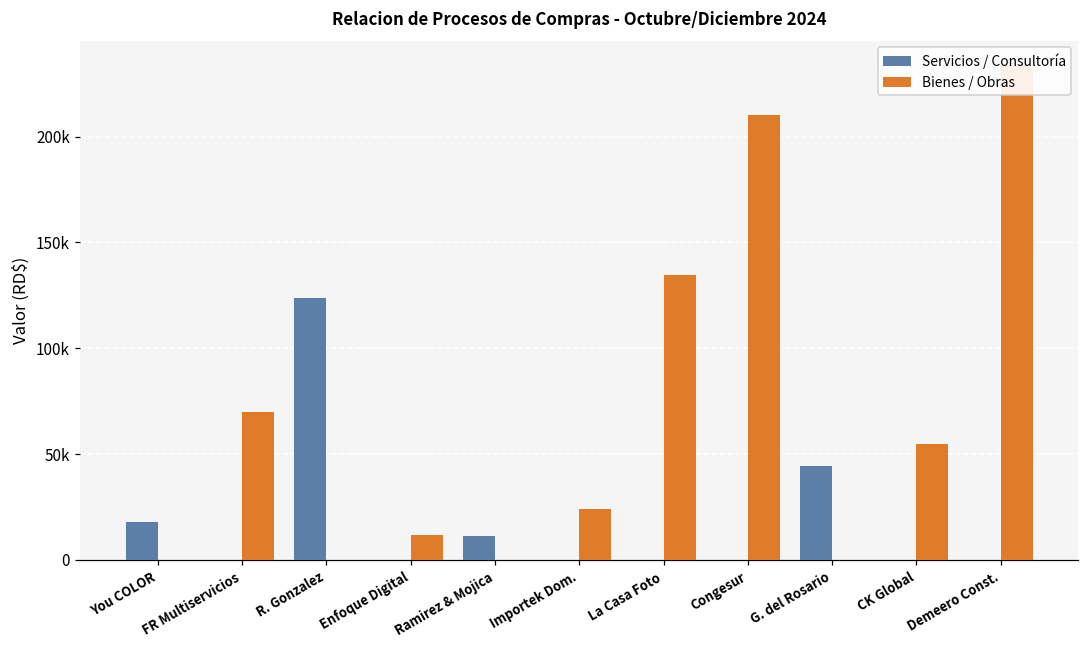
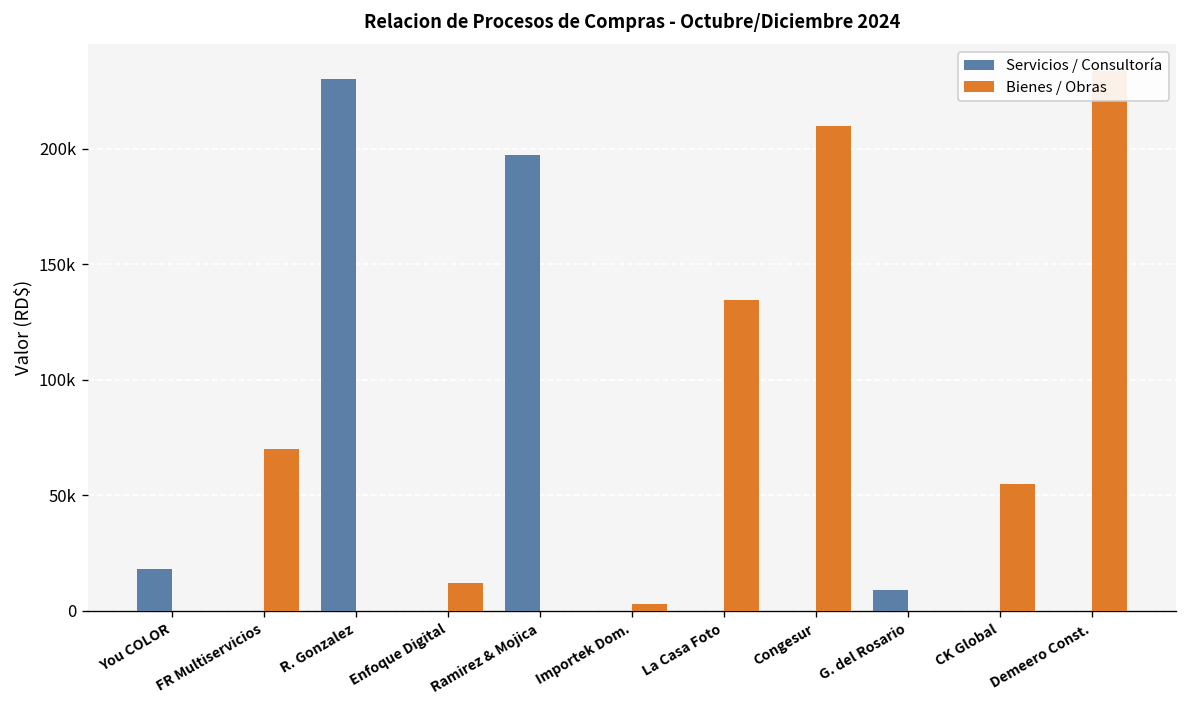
  {
    "Servicios / Consultoría": {
      "You COLOR": 18000,
      "FR Multiservicios": 0,
-     "R. Gonzalez": 124000,
+     "R. Gonzalez": 230000,
      "Enfoque Digital": 0,
-     "Ramirez & Mojica": 11000,
+     "Ramirez & Mojica": 197000,
      "Importek Dom.": 0,
      "La Casa Foto": 0,
      "Congesur": 0,
-     "G. del Rosario": 44000,
+     "G. del Rosario": 9000,
      "CK Global": 0,
      "Demeero Const.": 0
    },
    "Bienes / Obras": {
      "You COLOR": 0,
      "FR Multiservicios": 70000,
      "R. Gonzalez": 0,
      "Enfoque Digital": 12000,
      "Ramirez & Mojica": 0,
-     "Importek Dom.": 24000,
+     "Importek Dom.": 3000,
      "La Casa Foto": 135000,
      "Congesur": 210000,
      "G. del Rosario": 0,
      "CK Global": 55000
    }
  }
